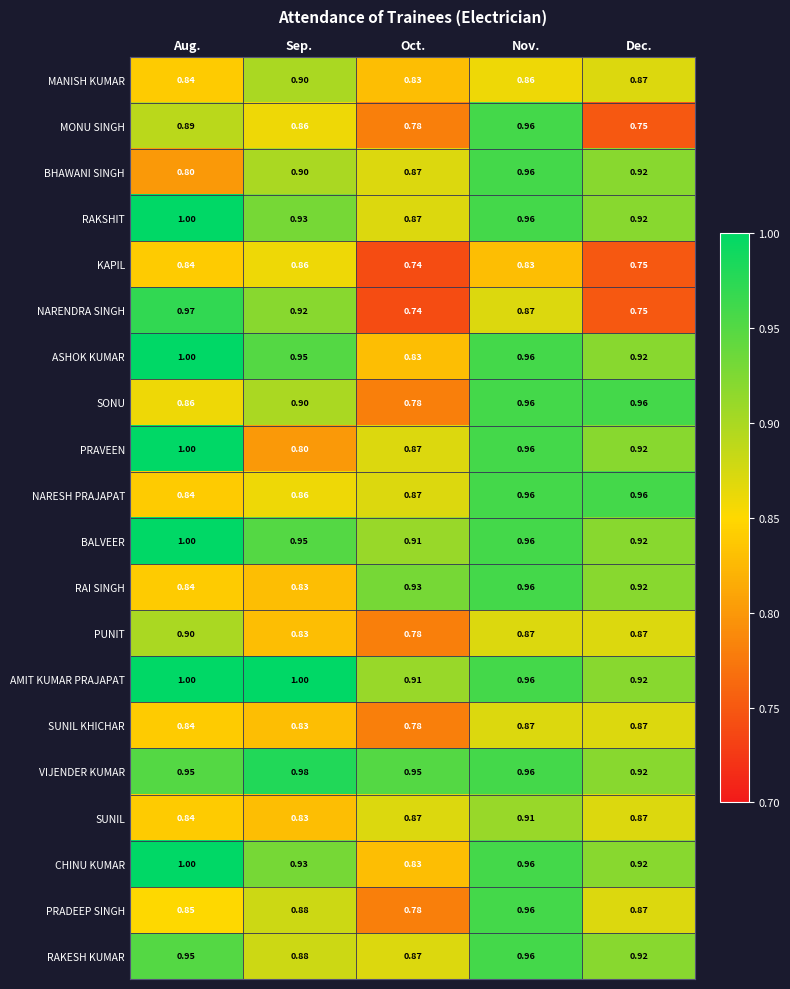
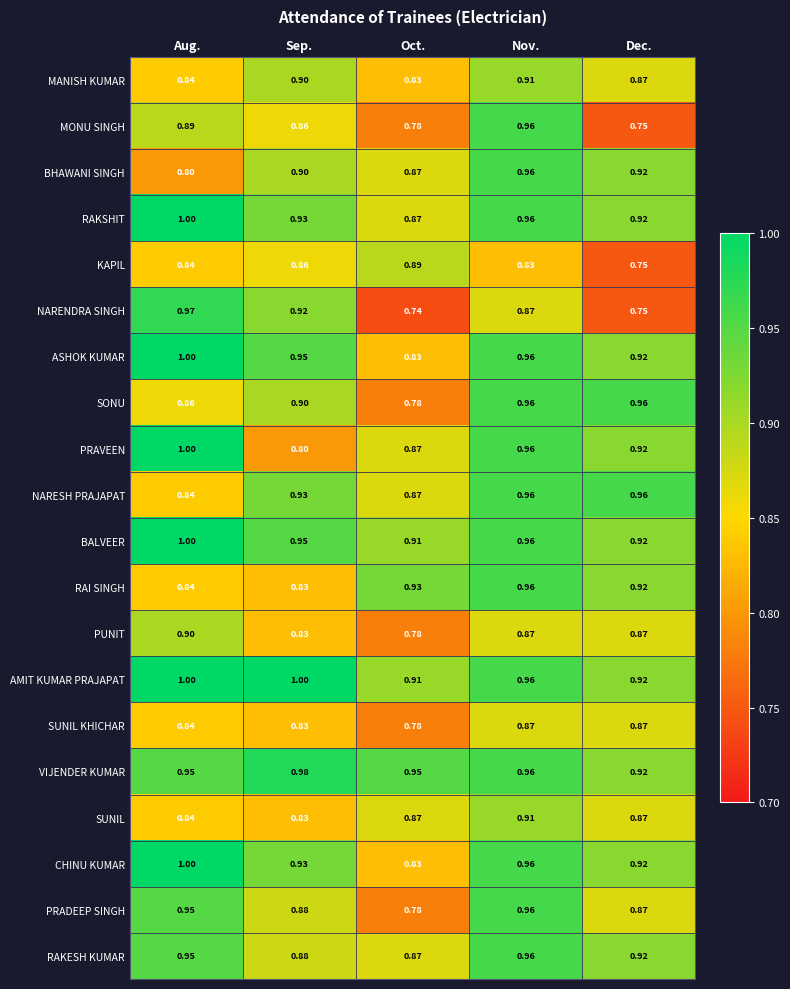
  {
    "MANISH KUMAR": {
      "Aug.": 0.84,
      "Sep.": 0.90,
      "Oct.": 0.83,
-     "Nov.": 0.86,
+     "Nov.": 0.91,
      "Dec.": 0.87
    },
    "MONU SINGH": {
      "Aug.": 0.89,
      "Sep.": 0.86,
      "Oct.": 0.78,
      "Nov.": 0.96,
      "Dec.": 0.75
    },
    "BHAWANI SINGH": {
      "Aug.": 0.80,
      "Sep.": 0.90,
      "Oct.": 0.87,
      "Nov.": 0.96,
      "Dec.": 0.92
    },
    "RAKSHIT": {
      "Aug.": 1.00,
      "Sep.": 0.93,
      "Oct.": 0.87,
      "Nov.": 0.96,
      "Dec.": 0.92
    },
    "KAPIL": {
      "Aug.": 0.84,
      "Sep.": 0.86,
-     "Oct.": 0.74,
+     "Oct.": 0.89,
      "Nov.": 0.83,
      "Dec.": 0.75
    },
    "NARENDRA SINGH": {
      "Aug.": 0.97,
      "Sep.": 0.92,
      "Oct.": 0.74,
      "Nov.": 0.87,
      "Dec.": 0.75
    },
    "ASHOK KUMAR": {
      "Aug.": 1.00,
      "Sep.": 0.95,
      "Oct.": 0.83,
      "Nov.": 0.96,
      "Dec.": 0.92
    },
    "SONU": {
      "Aug.": 0.86,
      "Sep.": 0.90,
      "Oct.": 0.78,
      "Nov.": 0.96,
      "Dec.": 0.96
    },
    "PRAVEEN": {
      "Aug.": 1.00,
      "Sep.": 0.80,
      "Oct.": 0.87,
      "Nov.": 0.96,
      "Dec.": 0.92
    },
    "NARESH PRAJAPAT": {
      "Aug.": 0.84,
-     "Sep.": 0.86,
+     "Sep.": 0.93,
      "Oct.": 0.87,
      "Nov.": 0.96,
      "Dec.": 0.96
    },
    "BALVEER": {
      "Aug.": 1.00,
      "Sep.": 0.95,
      "Oct.": 0.91,
      "Nov.": 0.96,
      "Dec.": 0.92
    },
    "RAI SINGH": {
      "Aug.": 0.84,
      "Sep.": 0.83,
      "Oct.": 0.93,
      "Nov.": 0.96,
      "Dec.": 0.92
    },
    "PUNIT": {
      "Aug.": 0.90,
      "Sep.": 0.83,
      "Oct.": 0.78,
      "Nov.": 0.87,
      "Dec.": 0.87
    },
    "AMIT KUMAR PRAJAPAT": {
      "Aug.": 1.00,
      "Sep.": 1.00,
      "Oct.": 0.91,
      "Nov.": 0.96,
      "Dec.": 0.92
    },
    "SUNIL KHICHAR": {
      "Aug.": 0.84,
      "Sep.": 0.83,
      "Oct.": 0.78,
      "Nov.": 0.87,
      "Dec.": 0.87
    },
    "VIJENDER KUMAR": {
      "Aug.": 0.95,
      "Sep.": 0.98,
      "Oct.": 0.95,
      "Nov.": 0.96,
      "Dec.": 0.92
    },
    "SUNIL": {
      "Aug.": 0.84,
      "Sep.": 0.83,
      "Oct.": 0.87,
      "Nov.": 0.91,
      "Dec.": 0.87
    },
    "CHINU KUMAR": {
      "Aug.": 1.00,
      "Sep.": 0.93,
      "Oct.": 0.83,
      "Nov.": 0.96,
      "Dec.": 0.92
    },
    "PRADEEP SINGH": {
-     "Aug.": 0.85,
+     "Aug.": 0.95,
      "Sep.": 0.88,
      "Oct.": 0.78,
      "Nov.": 0.96,
      "Dec.": 0.87
    },
    "RAKESH KUMAR": {
      "Aug.": 0.95,
      "Sep.": 0.88,
      "Oct.": 0.87,
      "Nov.": 0.96,
      "Dec.": 0.92
    }
  }
